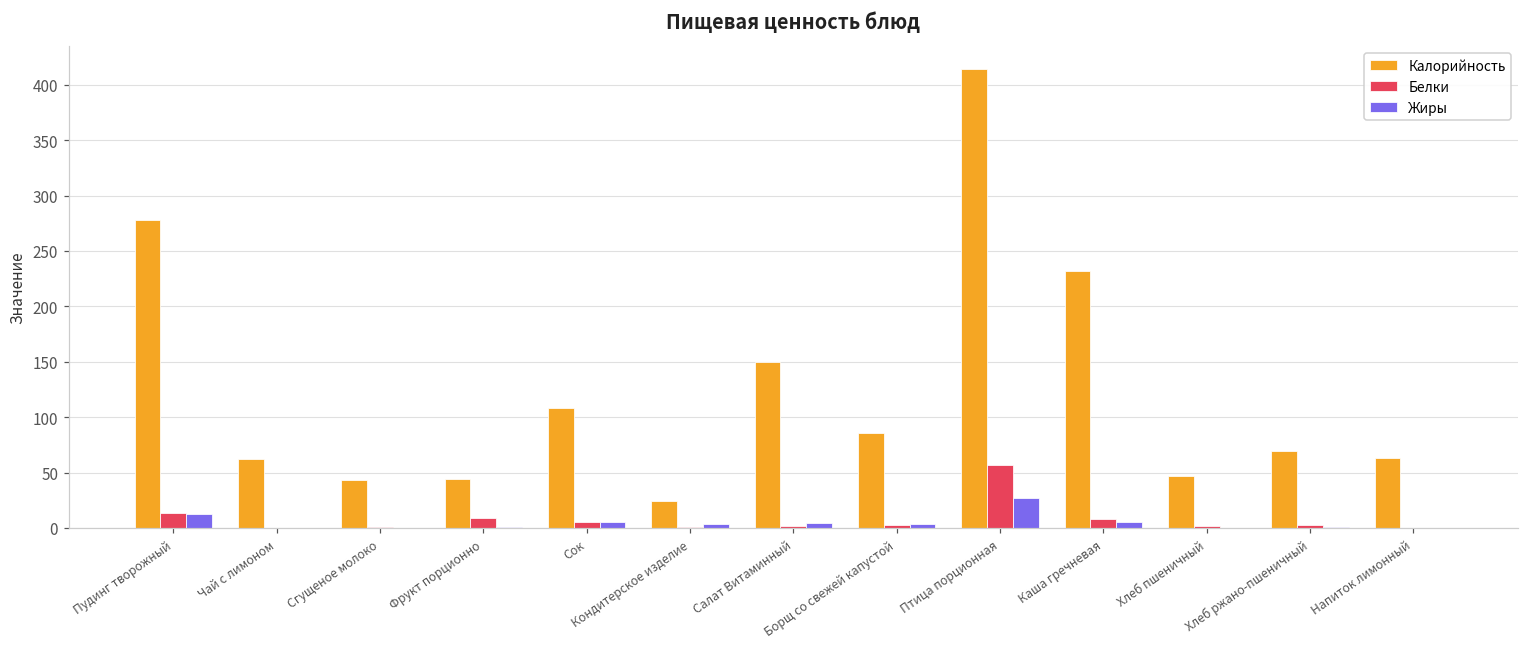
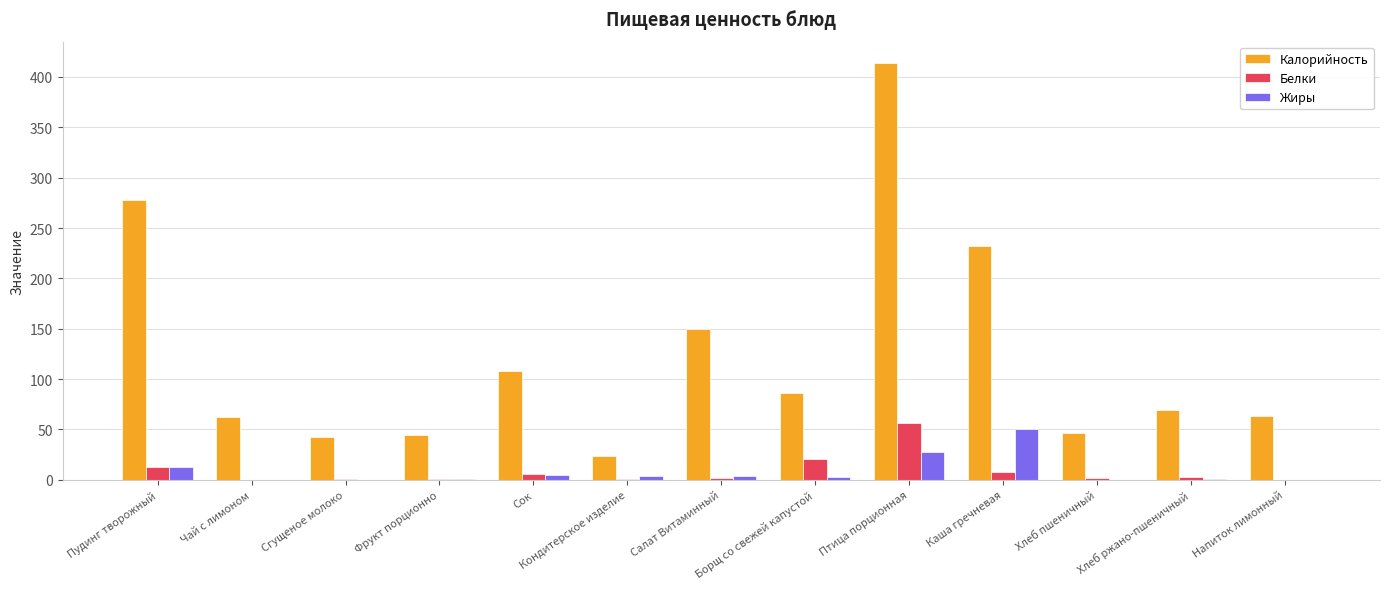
  {
    "Калорийность": {
      "Пудинг творожный": 278,
      "Чай с лимоном": 62,
      "Сгущеное молоко": 43,
      "Фрукт порционно": 44,
      "Сок": 108,
      "Кондитерское изделие": 24,
      "Салат Витаминный": 150,
      "Борщ со свежей капустой": 86,
      "Птица порционная": 414,
      "Каша гречневая": 232,
      "Хлеб пшеничный": 47,
      "Хлеб ржано-пшеничный": 70,
      "Напиток лимонный": 63
    },
    "Белки": {
      "Пудинг творожный": 13,
-     "Фрукт порционно": 9,
+     "Фрукт порционно": 0,
      "Сок": 6,
-     "Борщ со свежей капустой": 2,
+     "Борщ со свежей капустой": 21,
      "Птица порционная": 56,
      "Каша гречневая": 8,
      "Хлеб ржано-пшеничный": 3
    },
    "Жиры": {
      "Пудинг творожный": 13,
      "Сгущеное молоко": 0,
      "Сок": 5,
      "Кондитерское изделие": 4,
      "Салат Витаминный": 4,
      "Борщ со свежей капустой": 3,
      "Птица порционная": 27,
-     "Каша гречневая": 5,
+     "Каша гречневая": 50,
      "Напиток лимонный": 0
    }
  }
